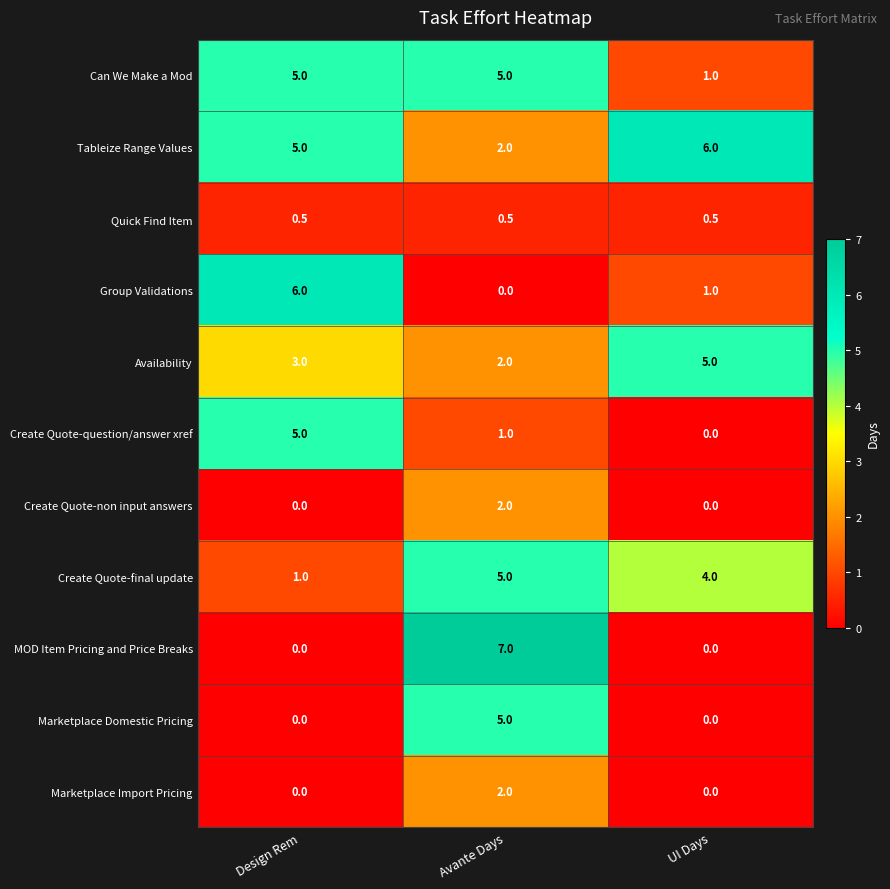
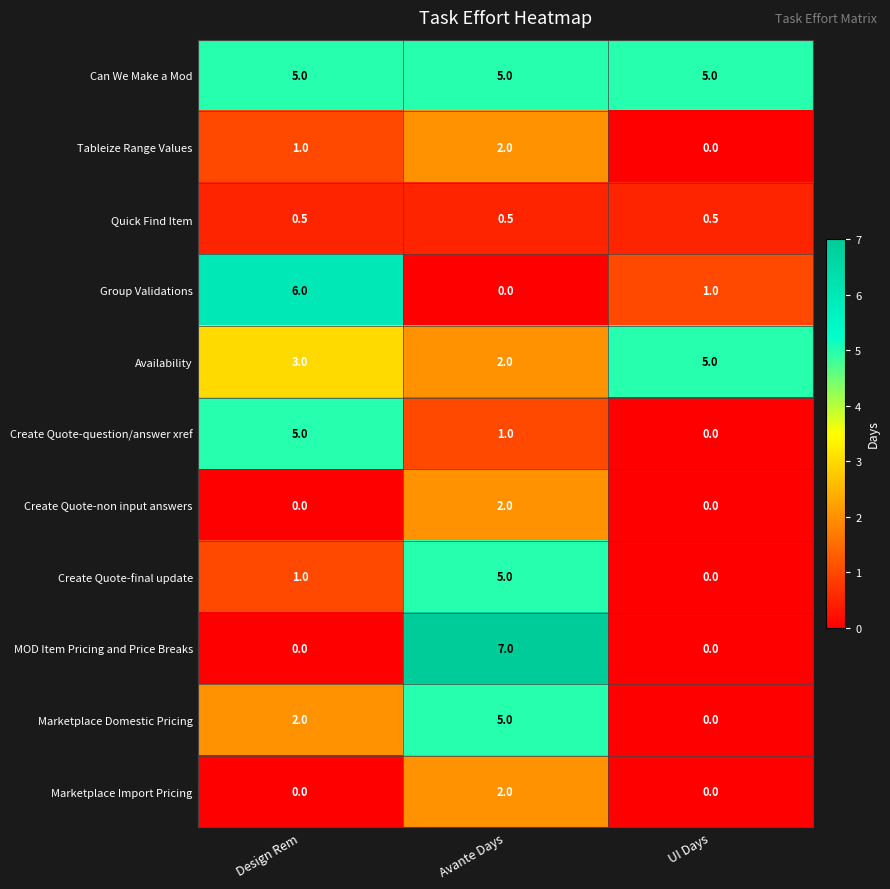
  {
    "Can We Make a Mod": {
      "Design Rem": 5.0,
      "Avante Days": 5.0,
-     "UI Days": 1.0
+     "UI Days": 5.0
    },
    "Tableize Range Values": {
-     "Design Rem": 5.0,
+     "Design Rem": 1.0,
      "Avante Days": 2.0,
-     "UI Days": 6.0
+     "UI Days": 0.0
    },
    "Quick Find Item": {
      "Design Rem": 0.5,
      "Avante Days": 0.5,
      "UI Days": 0.5
    },
    "Group Validations": {
      "Design Rem": 6.0,
      "Avante Days": 0.0,
      "UI Days": 1.0
    },
    "Availability": {
      "Design Rem": 3.0,
      "Avante Days": 2.0,
      "UI Days": 5.0
    },
    "Create Quote-question/answer xref": {
      "Design Rem": 5.0,
      "Avante Days": 1.0,
      "UI Days": 0.0
    },
    "Create Quote-non input answers": {
      "Design Rem": 0.0,
      "Avante Days": 2.0,
      "UI Days": 0.0
    },
    "Create Quote-final update": {
      "Design Rem": 1.0,
      "Avante Days": 5.0,
-     "UI Days": 4.0
+     "UI Days": 0.0
    },
    "MOD Item Pricing and Price Breaks": {
      "Design Rem": 0.0,
      "Avante Days": 7.0,
      "UI Days": 0.0
    },
    "Marketplace Domestic Pricing": {
-     "Design Rem": 0.0,
+     "Design Rem": 2.0,
      "Avante Days": 5.0,
      "UI Days": 0.0
    },
    "Marketplace Import Pricing": {
      "Design Rem": 0.0,
      "Avante Days": 2.0,
      "UI Days": 0.0
    }
  }
